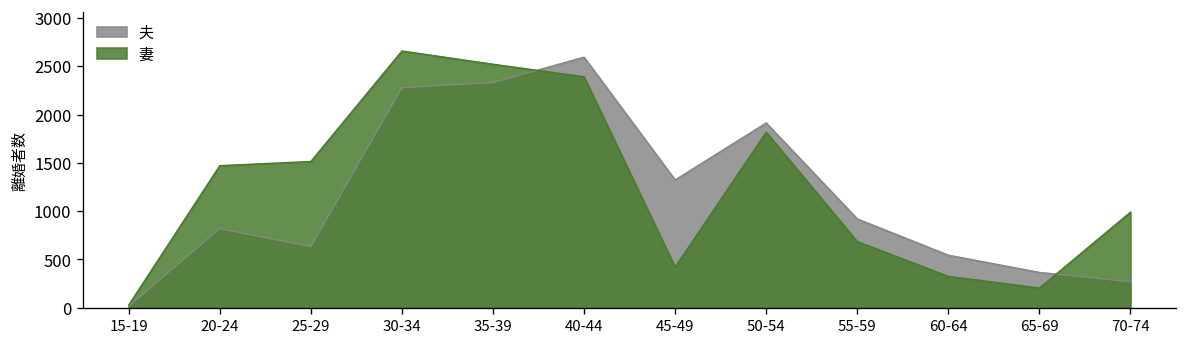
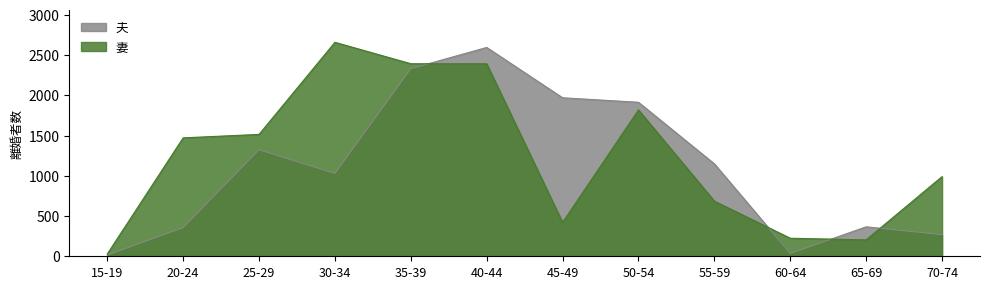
  {
    "夫": {
-     "20-24": 800,
-     "25-29": 600,
-     "30-34": 2300,
+     "20-24": 400,
+     "25-29": 1300,
+     "30-34": 1000,
      "35-39": 2300,
      "40-44": 2600,
-     "45-49": 1300,
+     "45-49": 2000,
      "50-54": 1900,
-     "55-59": 900,
-     "60-64": 500,
+     "55-59": 1100,
+     "60-64": 0,
      "65-69": 400,
      "70-74": 300
    },
    "妻": {
      "20-24": 1500,
      "25-29": 1500,
      "30-34": 2700,
-     "35-39": 2500,
+     "35-39": 2400,
      "40-44": 2400,
      "45-49": 400,
      "50-54": 1800,
      "55-59": 700,
-     "60-64": 300,
+     "60-64": 200,
      "65-69": 200,
      "70-74": 1000
    }
  }
